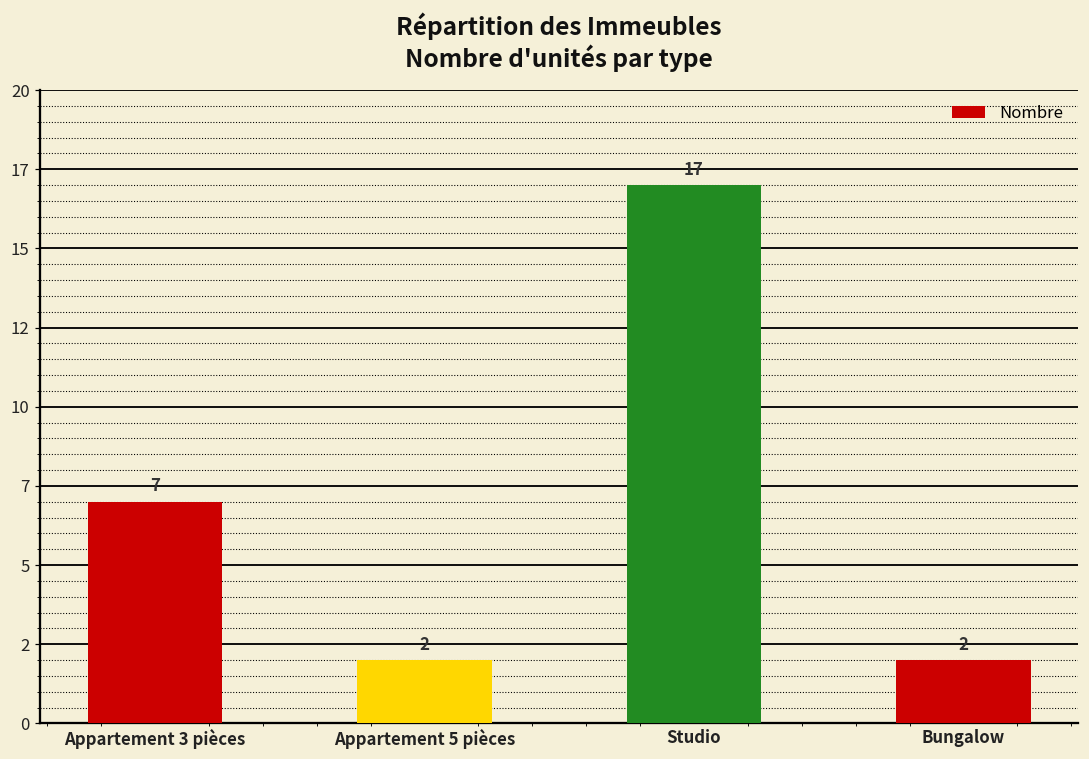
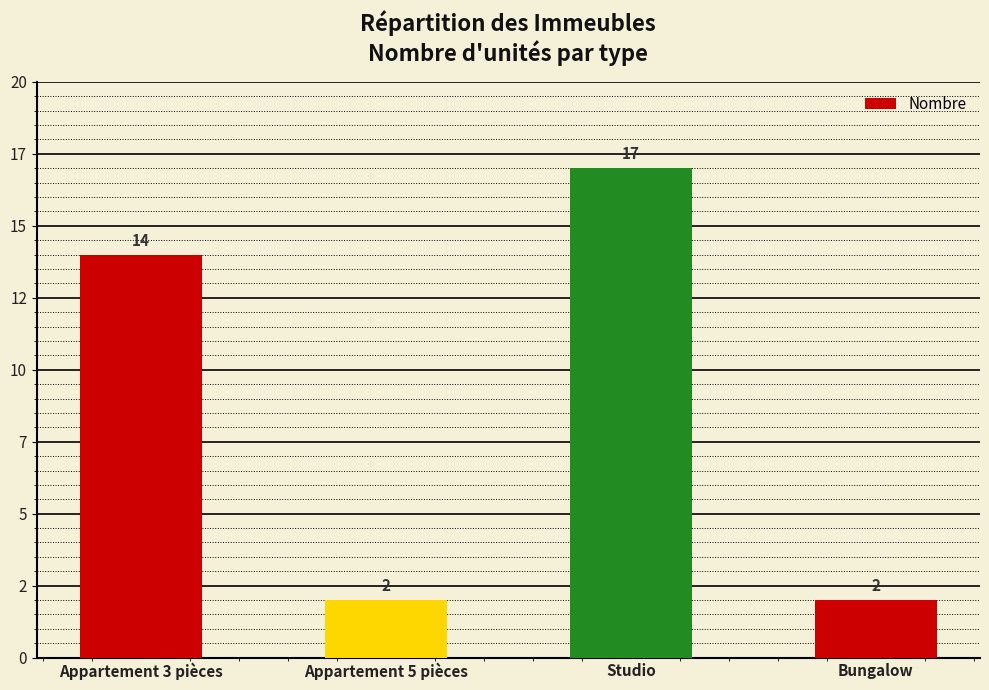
  {
-   "Appartement 3 pièces": 7,
+   "Appartement 3 pièces": 14,
    "Appartement 5 pièces": 2,
    "Studio": 17,
    "Bungalow": 2
  }
